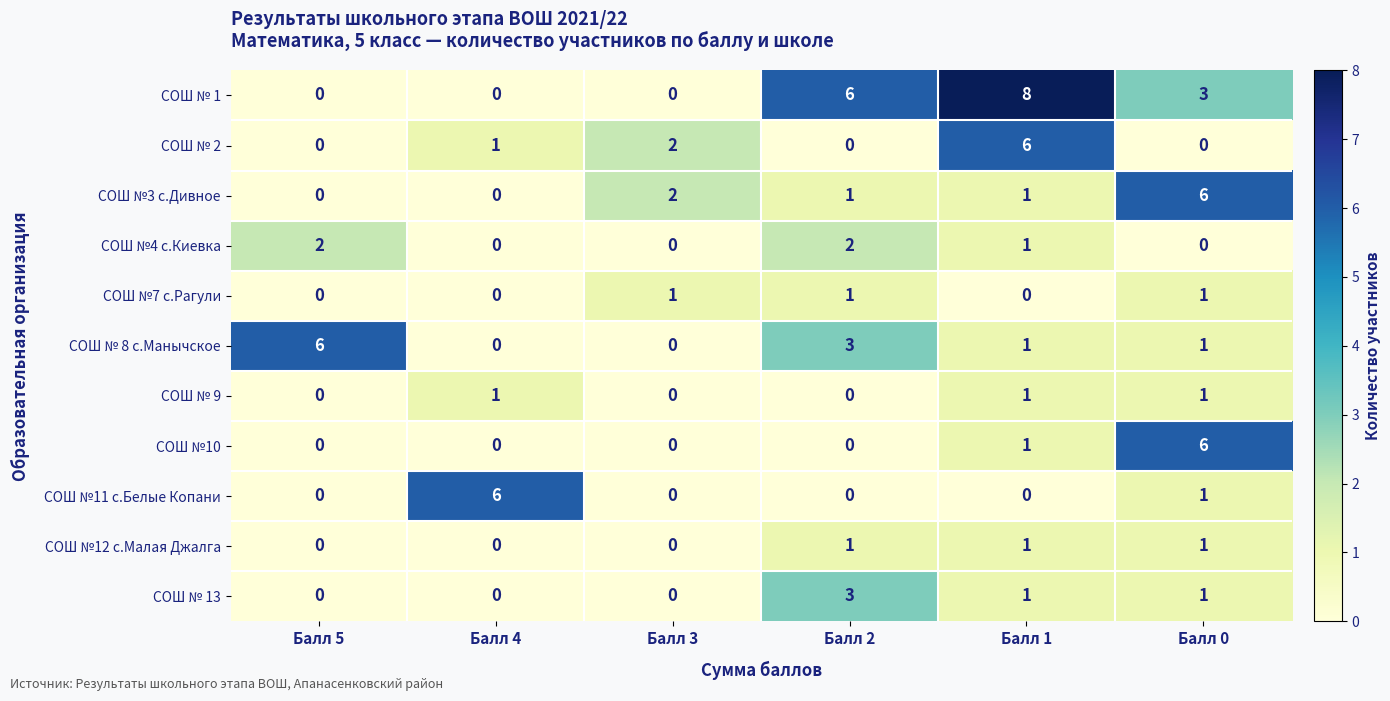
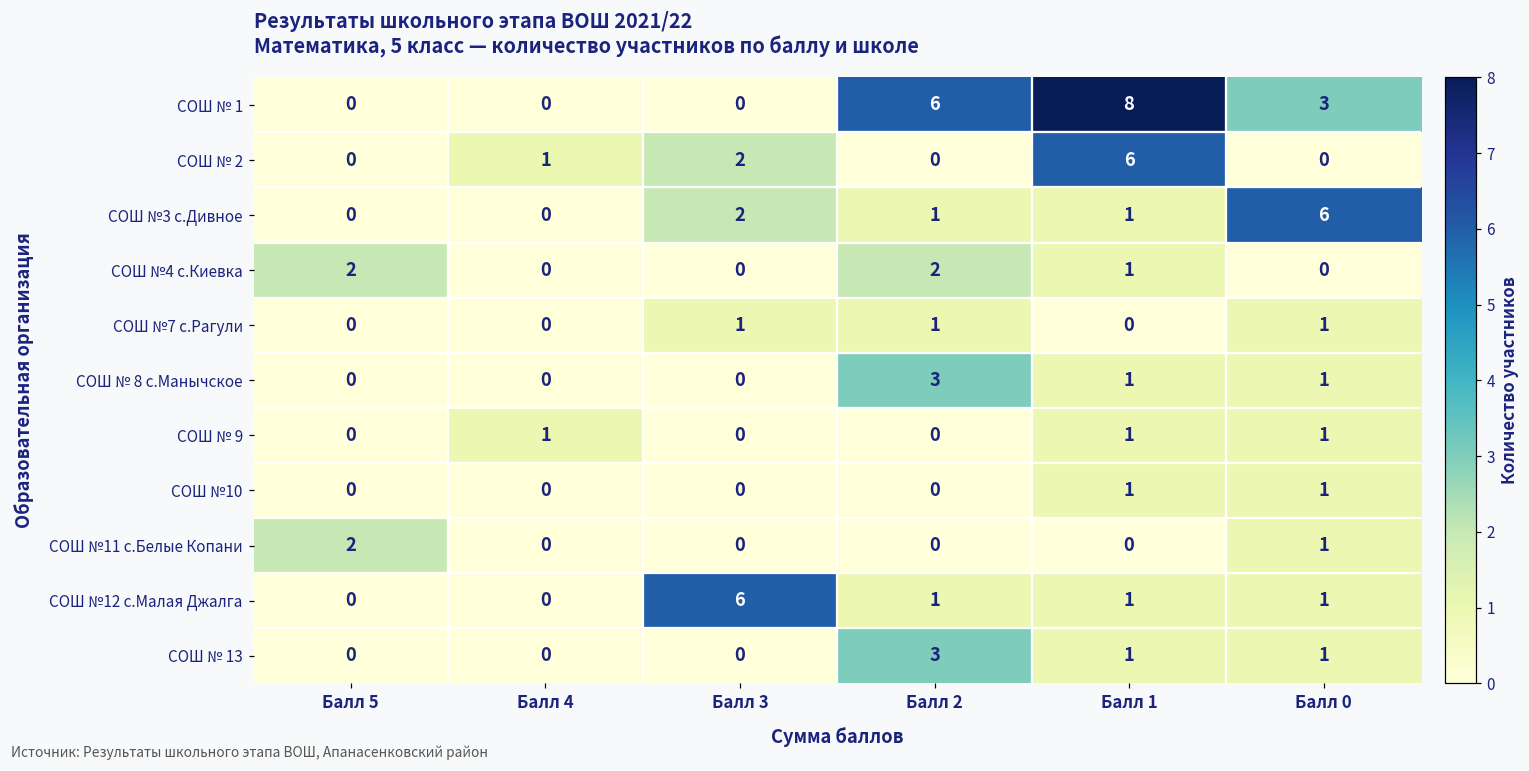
  {
    "СОШ № 1": {
      "Балл 5": 0,
      "Балл 4": 0,
      "Балл 3": 0,
      "Балл 2": 6,
      "Балл 1": 8,
      "Балл 0": 3
    },
    "СОШ № 2": {
      "Балл 5": 0,
      "Балл 4": 1,
      "Балл 3": 2,
      "Балл 2": 0,
      "Балл 1": 6,
      "Балл 0": 0
    },
    "СОШ №3 с.Дивное": {
      "Балл 5": 0,
      "Балл 4": 0,
      "Балл 3": 2,
      "Балл 2": 1,
      "Балл 1": 1,
      "Балл 0": 6
    },
    "СОШ №4 с.Киевка": {
      "Балл 5": 2,
      "Балл 4": 0,
      "Балл 3": 0,
      "Балл 2": 2,
      "Балл 1": 1,
      "Балл 0": 0
    },
    "СОШ №7 с.Рагули": {
      "Балл 5": 0,
      "Балл 4": 0,
      "Балл 3": 1,
      "Балл 2": 1,
      "Балл 1": 0,
      "Балл 0": 1
    },
    "СОШ № 8 с.Манычское": {
-     "Балл 5": 6,
+     "Балл 5": 0,
      "Балл 4": 0,
      "Балл 3": 0,
      "Балл 2": 3,
      "Балл 1": 1,
      "Балл 0": 1
    },
    "СОШ № 9": {
      "Балл 5": 0,
      "Балл 4": 1,
      "Балл 3": 0,
      "Балл 2": 0,
      "Балл 1": 1,
      "Балл 0": 1
    },
    "СОШ №10": {
      "Балл 5": 0,
      "Балл 4": 0,
      "Балл 3": 0,
      "Балл 2": 0,
      "Балл 1": 1,
-     "Балл 0": 6
+     "Балл 0": 1
    },
    "СОШ №11 с.Белые Копани": {
-     "Балл 5": 0,
-     "Балл 4": 6,
+     "Балл 5": 2,
+     "Балл 4": 0,
      "Балл 3": 0,
      "Балл 2": 0,
      "Балл 1": 0,
      "Балл 0": 1
    },
    "СОШ №12 с.Малая Джалга": {
      "Балл 5": 0,
      "Балл 4": 0,
-     "Балл 3": 0,
+     "Балл 3": 6,
      "Балл 2": 1,
      "Балл 1": 1,
      "Балл 0": 1
    },
    "СОШ № 13": {
      "Балл 5": 0,
      "Балл 4": 0,
      "Балл 3": 0,
      "Балл 2": 3,
      "Балл 1": 1,
      "Балл 0": 1
    }
  }
